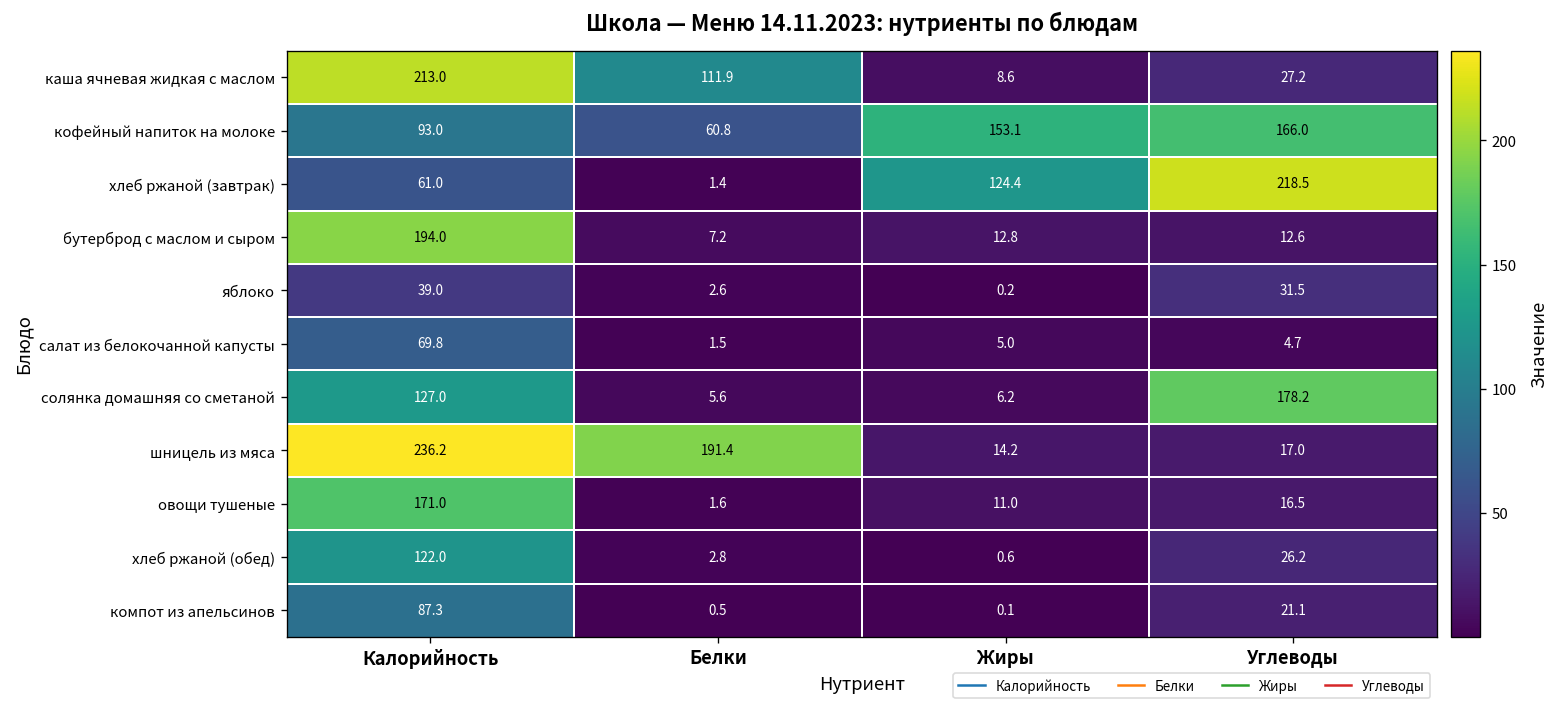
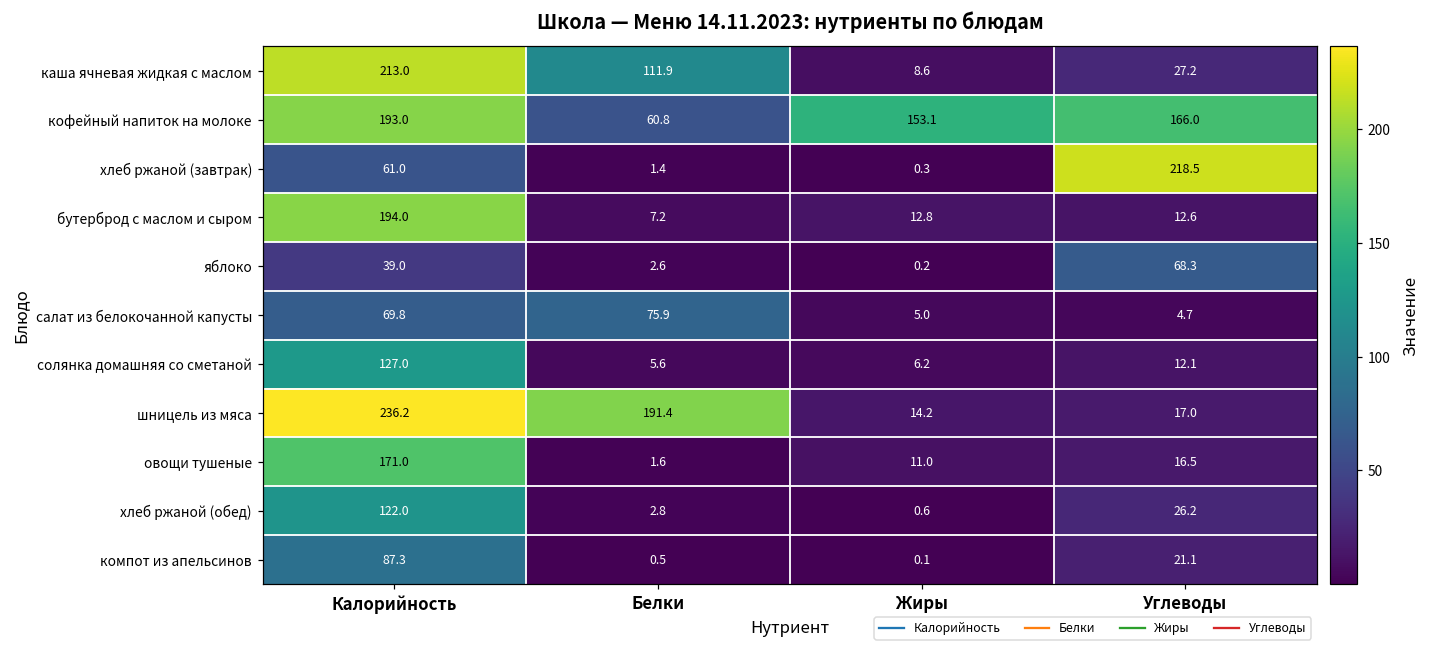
  {
    "каша ячневая жидкая с маслом": {
      "Калорийность": 213.0,
      "Белки": 111.9,
      "Жиры": 8.6,
      "Углеводы": 27.2
    },
    "кофейный напиток на молоке": {
-     "Калорийность": 93.0,
+     "Калорийность": 193.0,
      "Белки": 60.8,
      "Жиры": 153.1,
      "Углеводы": 166.0
    },
    "хлеб ржаной (завтрак)": {
      "Калорийность": 61.0,
      "Белки": 1.4,
-     "Жиры": 124.4,
+     "Жиры": 0.3,
      "Углеводы": 218.5
    },
    "бутерброд с маслом и сыром": {
      "Калорийность": 194.0,
      "Белки": 7.2,
      "Жиры": 12.8,
      "Углеводы": 12.6
    },
    "яблоко": {
      "Калорийность": 39.0,
      "Белки": 2.6,
      "Жиры": 0.2,
-     "Углеводы": 31.5
+     "Углеводы": 68.3
    },
    "салат из белокочанной капусты": {
      "Калорийность": 69.8,
-     "Белки": 1.5,
+     "Белки": 75.9,
      "Жиры": 5.0,
      "Углеводы": 4.7
    },
    "солянка домашняя со сметаной": {
      "Калорийность": 127.0,
      "Белки": 5.6,
      "Жиры": 6.2,
-     "Углеводы": 178.2
+     "Углеводы": 12.1
    },
    "шницель из мяса": {
      "Калорийность": 236.2,
      "Белки": 191.4,
      "Жиры": 14.2,
      "Углеводы": 17.0
    },
    "овощи тушеные": {
      "Калорийность": 171.0,
      "Белки": 1.6,
      "Жиры": 11.0,
      "Углеводы": 16.5
    },
    "хлеб ржаной (обед)": {
      "Калорийность": 122.0,
      "Белки": 2.8,
      "Жиры": 0.6,
      "Углеводы": 26.2
    },
    "компот из апельсинов": {
      "Калорийность": 87.3,
      "Белки": 0.5,
      "Жиры": 0.1,
      "Углеводы": 21.1
    }
  }
